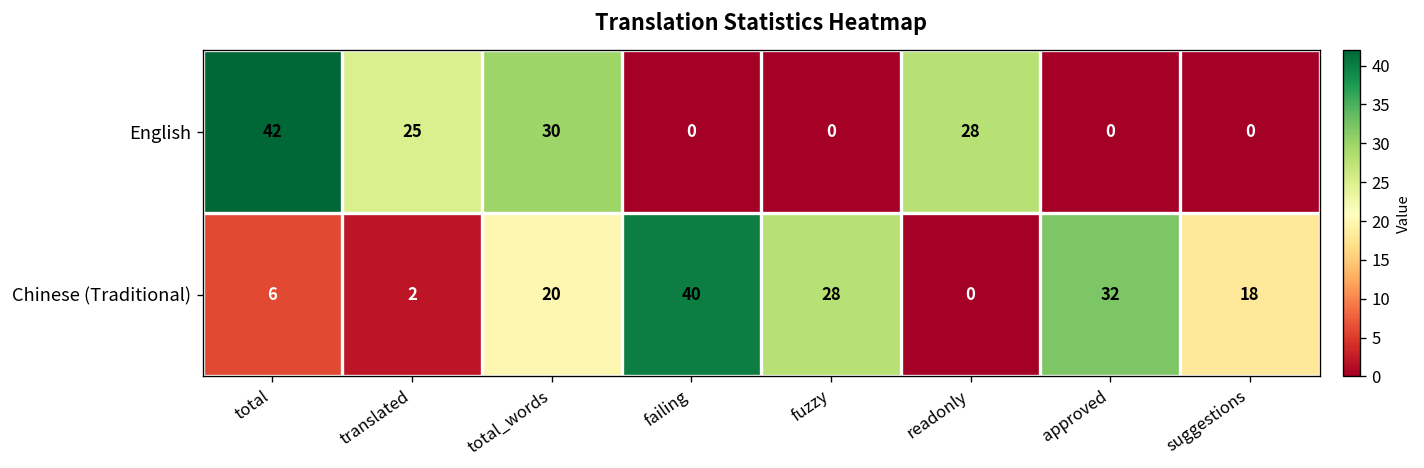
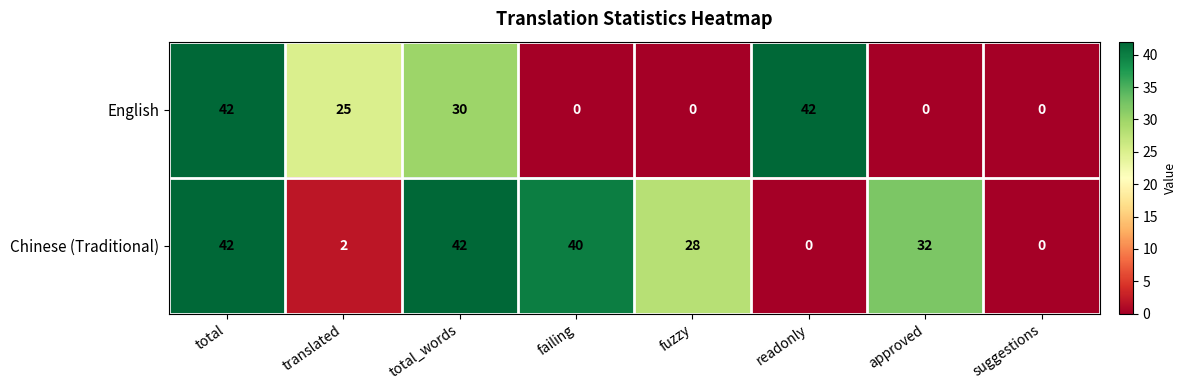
  {
    "English": {
      "total": 42,
      "translated": 25,
      "total_words": 30,
      "failing": 0,
      "fuzzy": 0,
-     "readonly": 28,
+     "readonly": 42,
      "approved": 0,
      "suggestions": 0
    },
    "Chinese (Traditional)": {
-     "total": 6,
+     "total": 42,
      "translated": 2,
-     "total_words": 20,
+     "total_words": 42,
      "failing": 40,
      "fuzzy": 28,
      "readonly": 0,
      "approved": 32,
-     "suggestions": 18
+     "suggestions": 0
    }
  }
